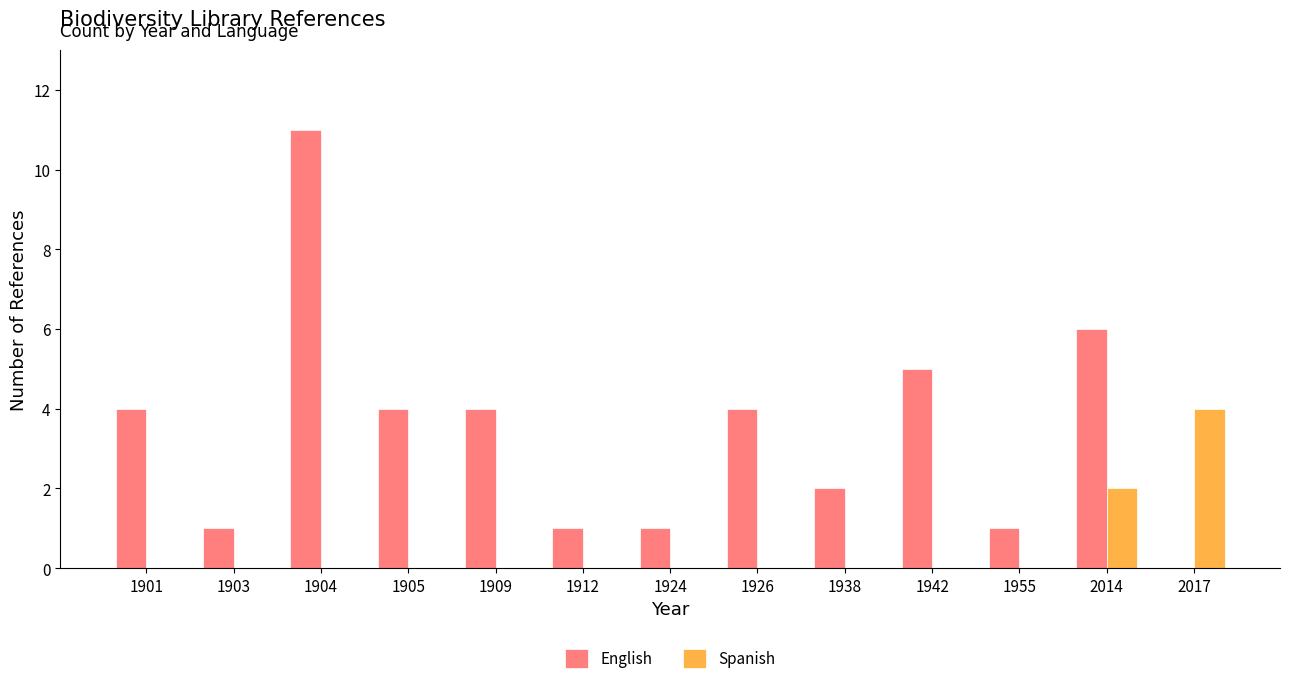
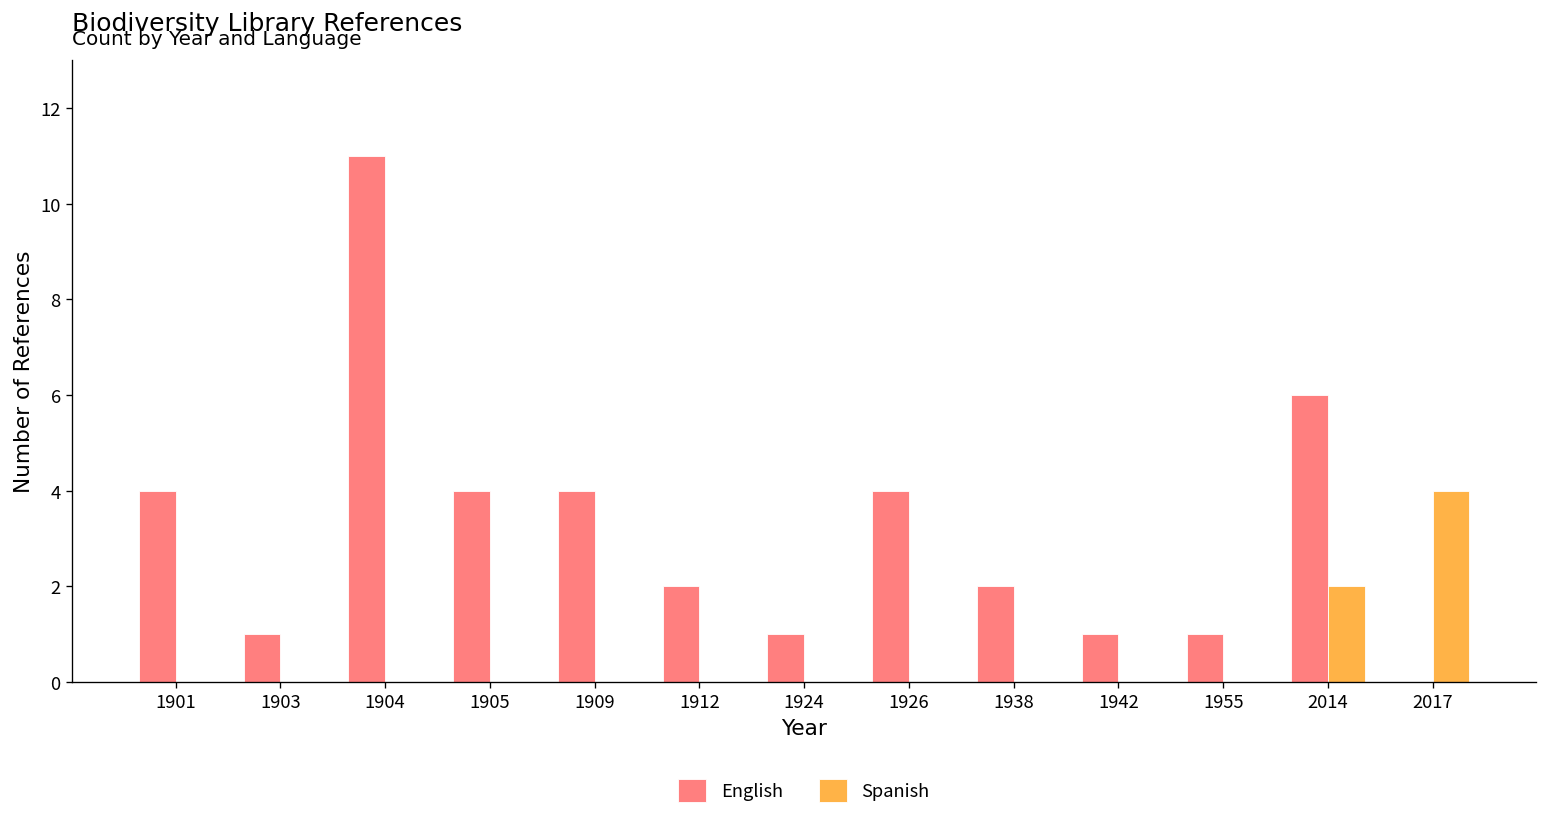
  {
    "English": {
      "1901": 4,
      "1903": 1,
      "1904": 11,
      "1905": 4,
      "1909": 4,
-     "1912": 1,
+     "1912": 2,
      "1924": 1,
      "1926": 4,
      "1938": 2,
-     "1942": 5,
+     "1942": 1,
      "1955": 1,
      "2014": 6,
      "2017": 0
    },
    "Spanish": {
      "1901": 0,
      "1903": 0,
      "1904": 0,
      "1905": 0,
      "1909": 0,
      "1912": 0,
      "1924": 0,
      "1926": 0,
      "1938": 0,
      "1942": 0,
      "1955": 0,
      "2014": 2,
      "2017": 4
    }
  }
